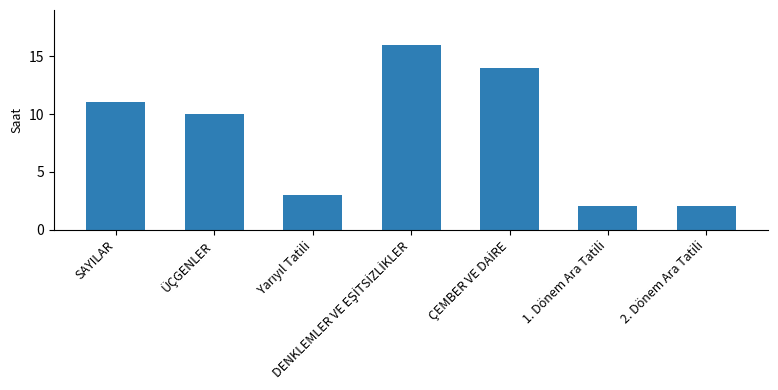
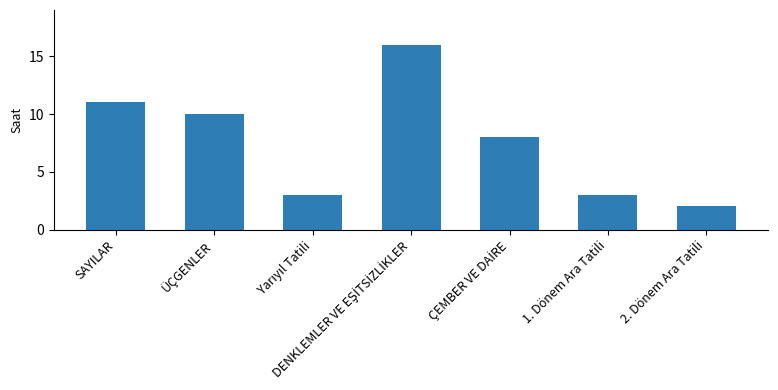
  {
    "SAYILAR": 11,
    "ÜÇGENLER": 10,
    "Yarıyıl Tatili": 3,
    "DENKLEMLER VE EŞİTSİZLİKLER": 16,
-   "ÇEMBER VE DAİRE": 14,
-   "1. Dönem Ara Tatili": 2,
+   "ÇEMBER VE DAİRE": 8,
+   "1. Dönem Ara Tatili": 3,
    "2. Dönem Ara Tatili": 2
  }
